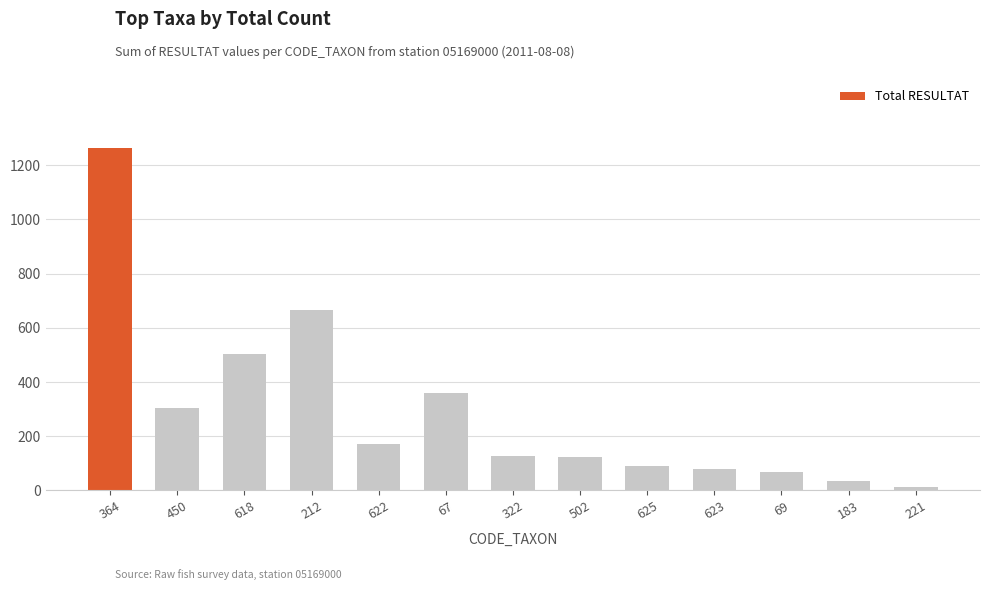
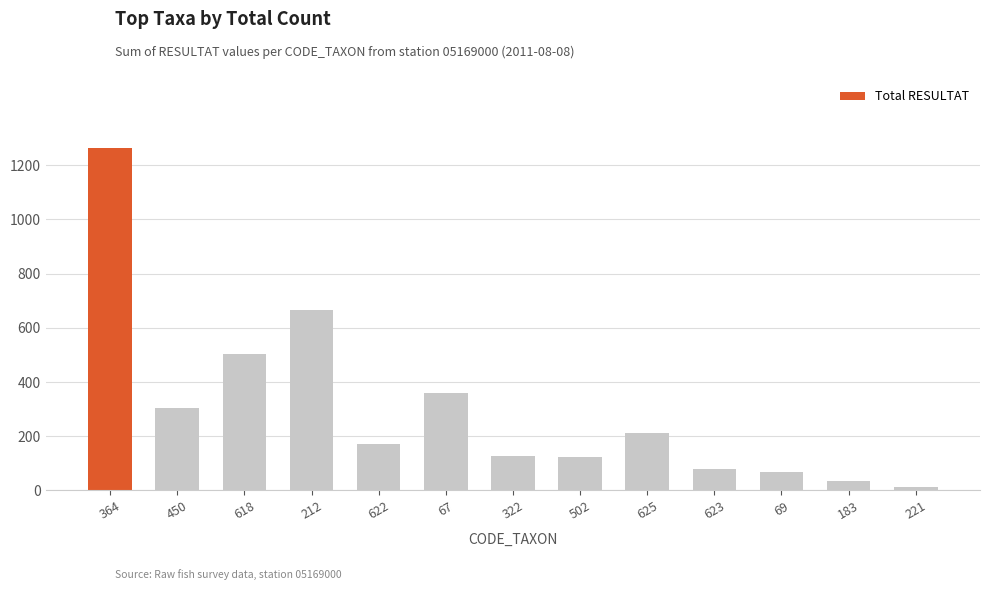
  {
    "364": 1270,
    "450": 300,
    "618": 500,
    "212": 670,
    "622": 170,
    "67": 360,
    "322": 130,
    "502": 130,
-   "625": 90,
+   "625": 210,
    "623": 80,
    "69": 70,
    "183": 30,
    "221": 10
  }
